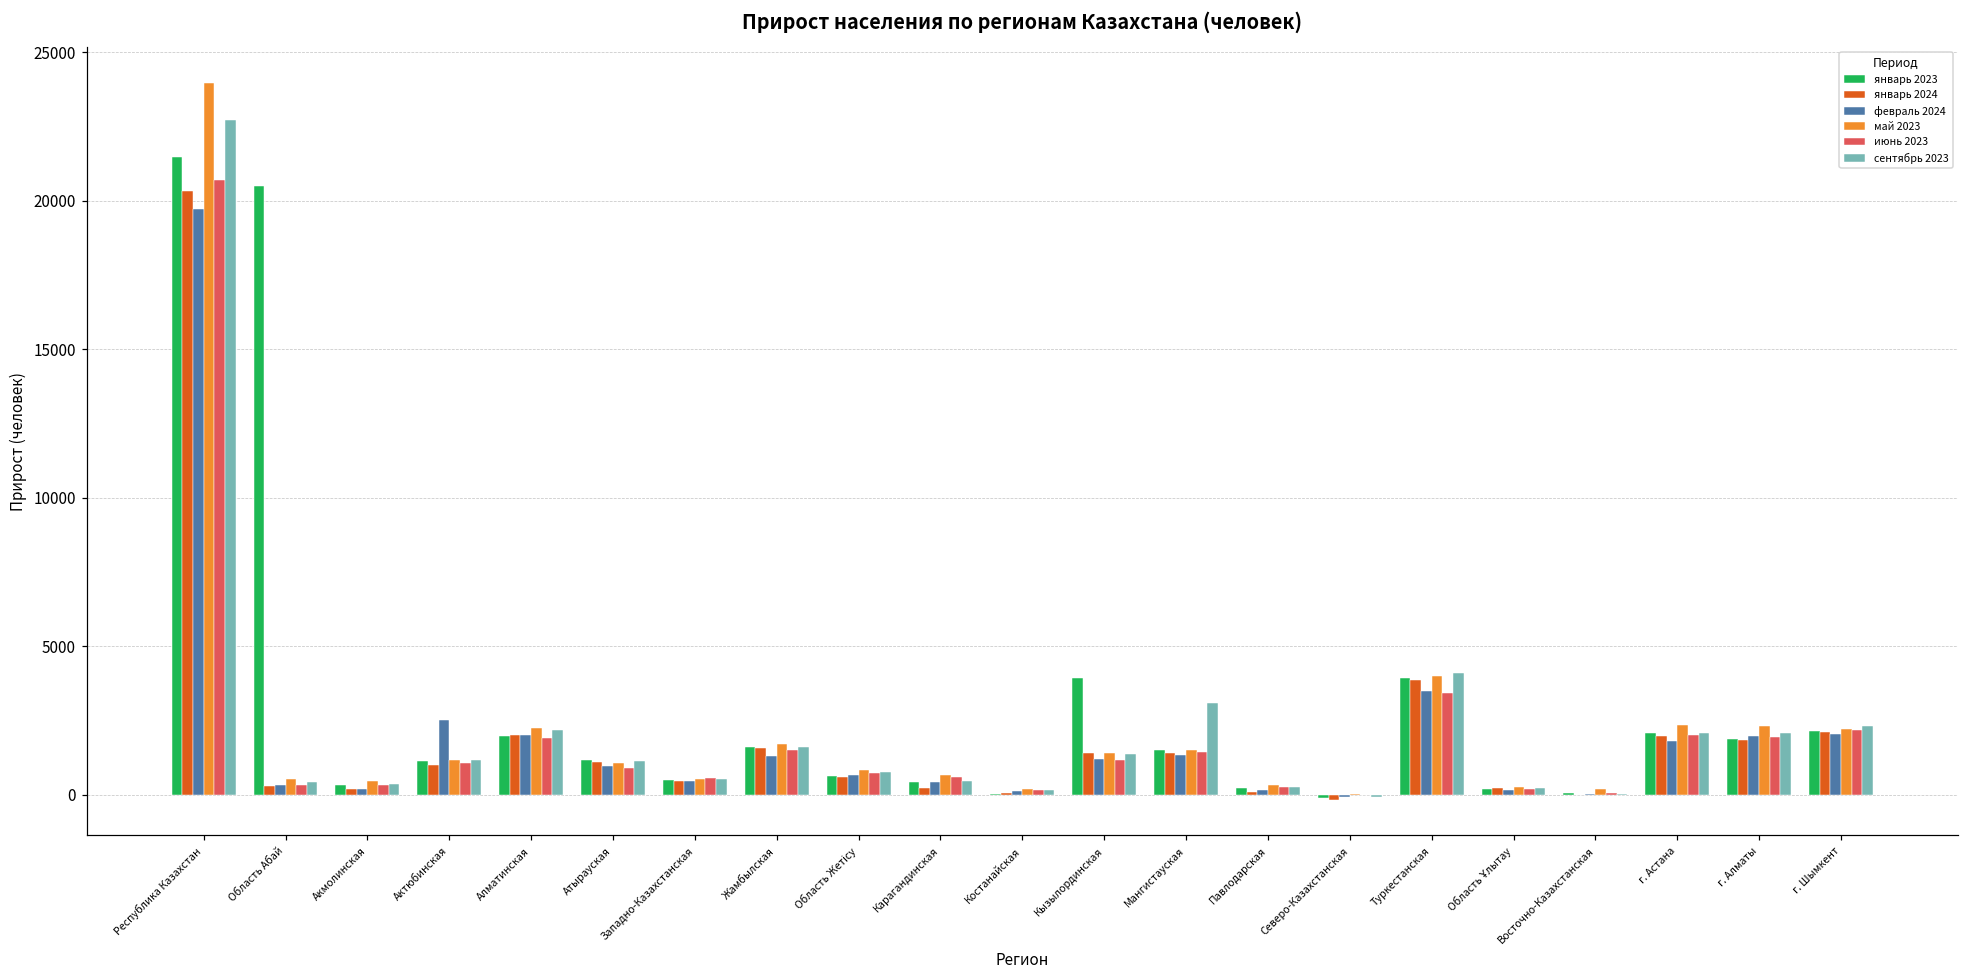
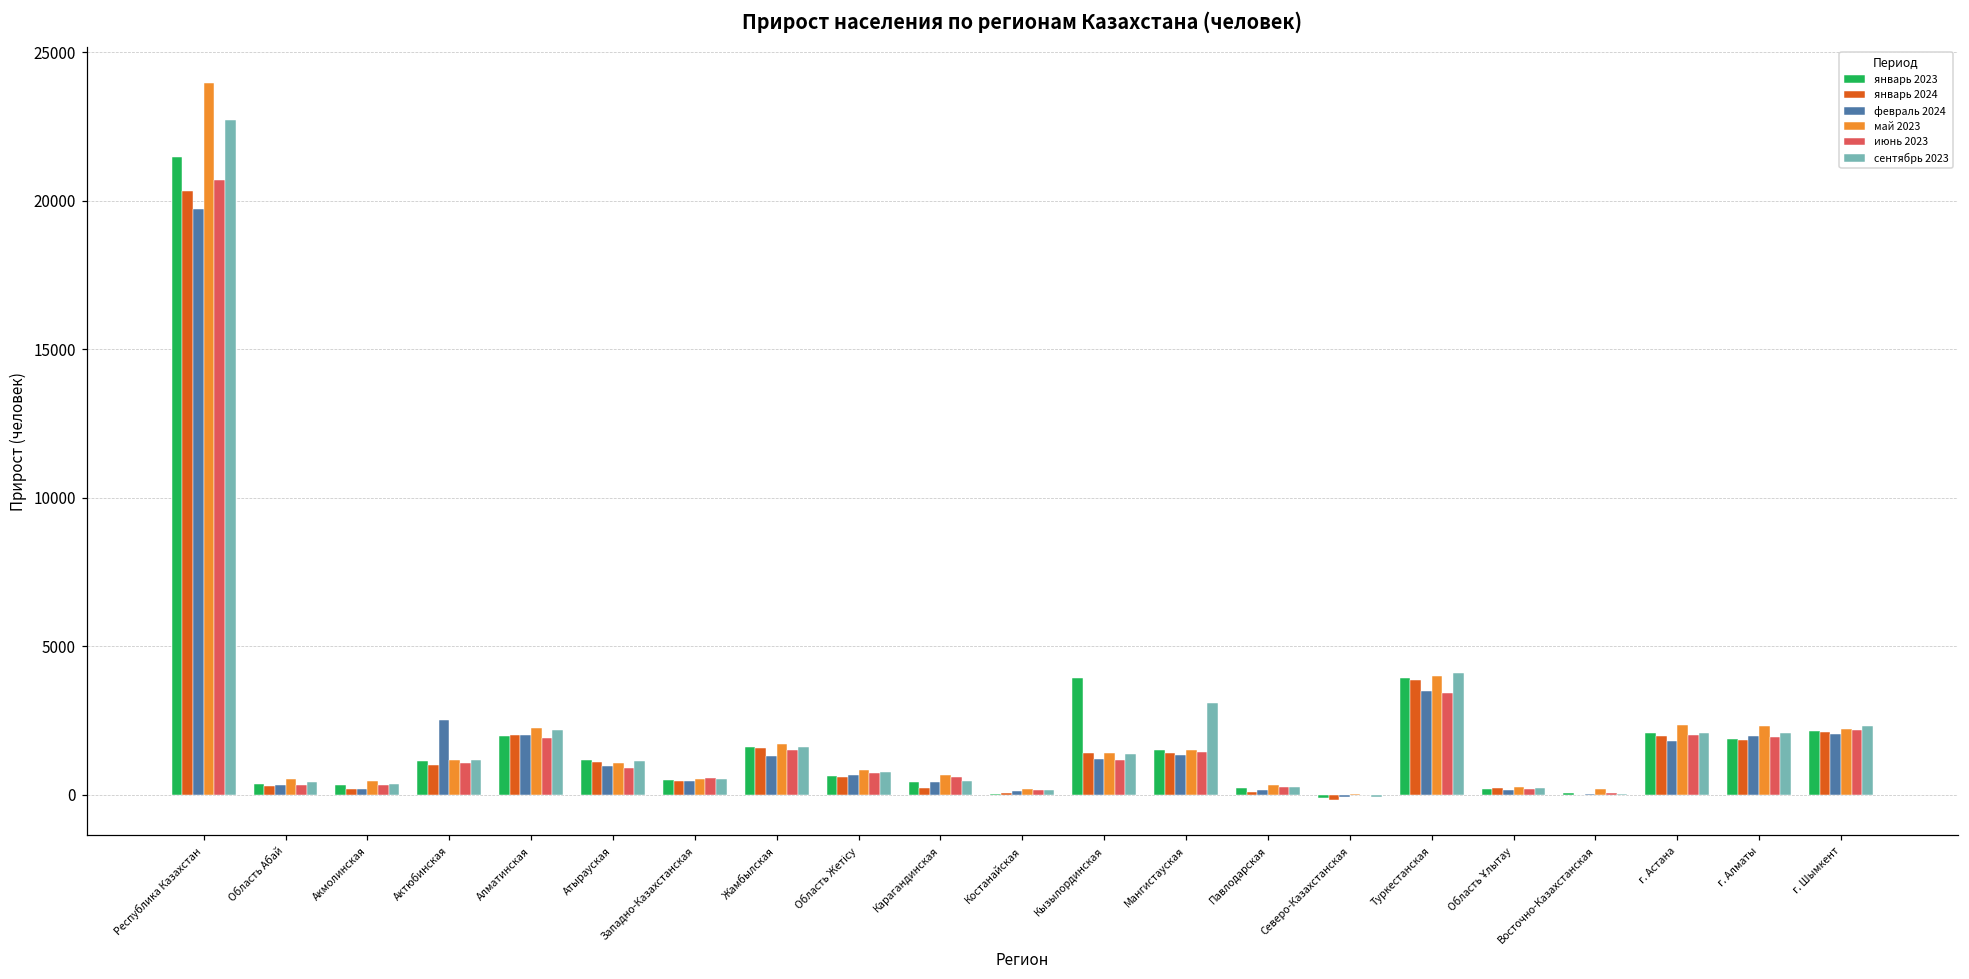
  {
    "январь 2023": {
      "Республика Казахстан": 21500,
-     "Область Абай": 20500,
+     "Область Абай": 400,
      "Акмолинская": 300,
      "Актюбинская": 1100,
      "Алматинская": 2000,
      "Атырауская": 1200,
      "Западно-Казахстанская": 500,
      "Жамбылская": 1600,
      "Область Жетісу": 600,
      "Карагандинская": 400,
      "Кызылординская": 3900,
      "Мангистауская": 1500,
      "Павлодарская": 200,
      "Северо-Казахстанская": -100,
      "Туркестанская": 3900,
      "Область Ұлытау": 200,
      "г. Астана": 2100,
      "г. Алматы": 1900,
      "г. Шымкент": 2100
    },
    "февраль 2024": {
      "Республика Казахстан": 19700,
      "Область Абай": 300,
      "Акмолинская": 200,
      "Актюбинская": 2500,
      "Алматинская": 2000,
      "Атырауская": 1000,
      "Западно-Казахстанская": 500,
      "Жамбылская": 1300,
      "Область Жетісу": 700,
      "Карагандинская": 400,
      "Костанайская": 100,
      "Кызылординская": 1200,
      "Мангистауская": 1300,
      "Павлодарская": 200,
      "Туркестанская": 3500,
      "Область Ұлытау": 200,
      "г. Астана": 1800,
      "г. Алматы": 2000,
      "г. Шымкент": 2000
    },
    "июнь 2023": {
      "Республика Казахстан": 20700,
      "Область Абай": 300,
      "Акмолинская": 300,
      "Актюбинская": 1100,
      "Алматинская": 1900,
      "Атырауская": 900,
      "Западно-Казахстанская": 600,
      "Жамбылская": 1500,
      "Область Жетісу": 700,
      "Карагандинская": 600,
      "Костанайская": 200,
      "Кызылординская": 1200,
      "Мангистауская": 1400,
      "Павлодарская": 300,
      "Туркестанская": 3400,
      "Область Ұлытау": 200,
      "г. Астана": 2000,
      "г. Алматы": 1900,
      "г. Шымкент": 2200
    },
    "сентябрь 2023": {
      "Республика Казахстан": 22700,
      "Область Абай": 400,
      "Акмолинская": 400,
      "Актюбинская": 1200,
      "Алматинская": 2200,
      "Атырауская": 1100,
      "Западно-Казахстанская": 500,
      "Жамбылская": 1600,
      "Область Жетісу": 800,
      "Карагандинская": 500,
      "Костанайская": 200,
      "Кызылординская": 1400,
      "Мангистауская": 3100,
      "Павлодарская": 200,
      "Туркестанская": 4100,
      "Область Ұлытау": 200,
      "г. Астана": 2100,
      "г. Алматы": 2100,
      "г. Шымкент": 2300
    }
  }
